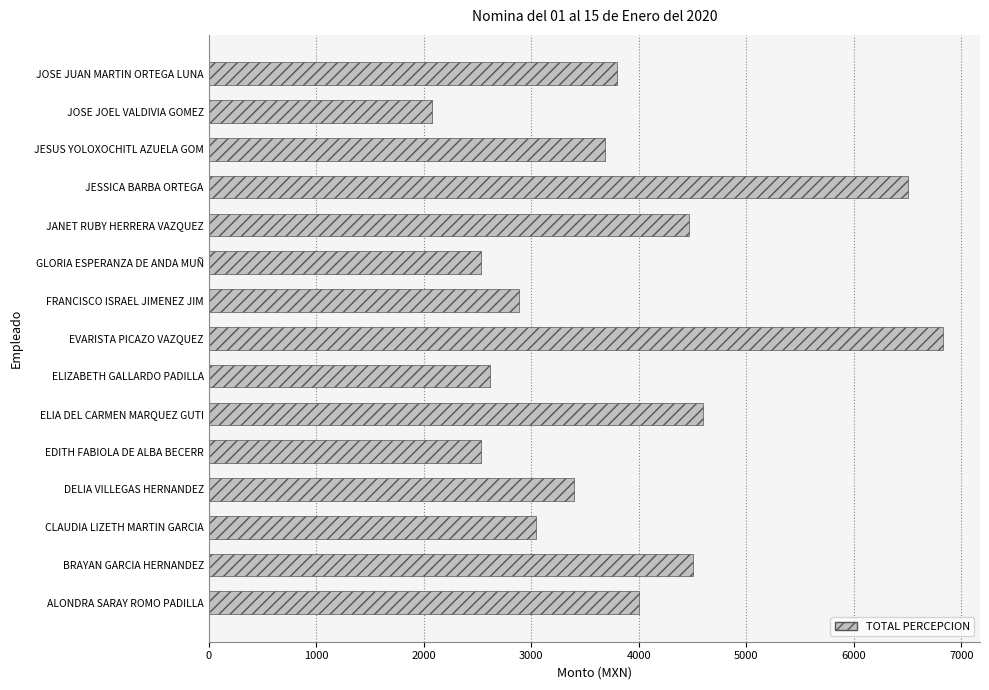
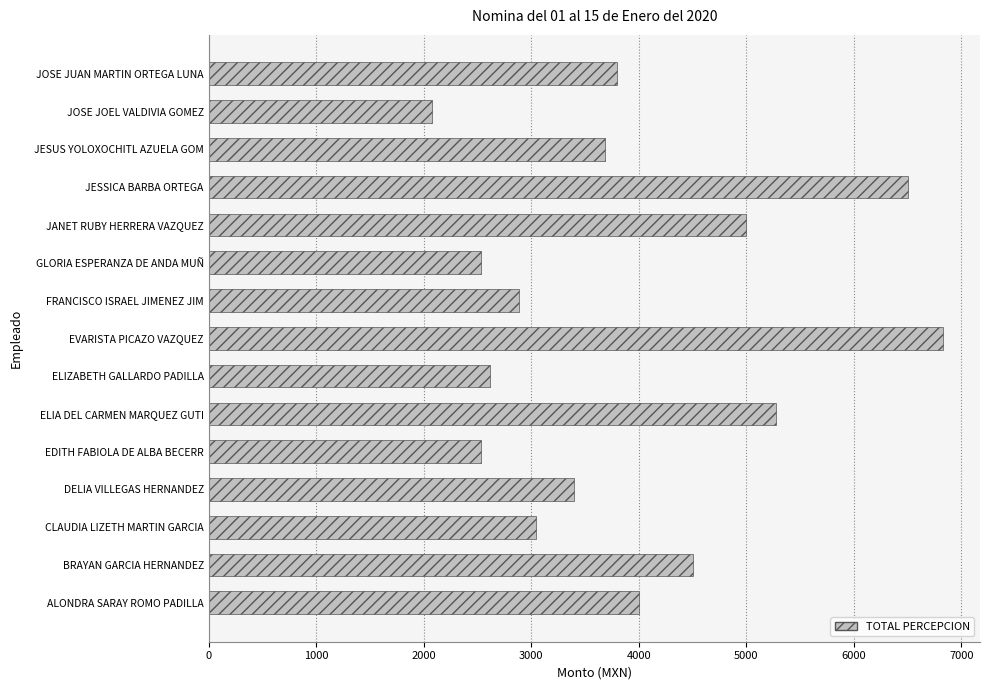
  {
    "JOSE JUAN MARTIN ORTEGA LUNA": 3800,
    "JOSE JOEL VALDIVIA GOMEZ": 2070,
    "JESUS YOLOXOCHITL AZUELA GOM": 3690,
    "JESSICA BARBA ORTEGA": 6500,
-   "JANET RUBY HERRERA VAZQUEZ": 4460,
+   "JANET RUBY HERRERA VAZQUEZ": 5000,
    "GLORIA ESPERANZA DE ANDA MUÑ": 2530,
    "FRANCISCO ISRAEL JIMENEZ JIM": 2890,
    "EVARISTA PICAZO VAZQUEZ": 6830,
    "ELIZABETH GALLARDO PADILLA": 2620,
-   "ELIA DEL CARMEN MARQUEZ GUTI": 4600,
+   "ELIA DEL CARMEN MARQUEZ GUTI": 5280,
    "EDITH FABIOLA DE ALBA BECERR": 2530,
    "DELIA VILLEGAS HERNANDEZ": 3400,
    "CLAUDIA LIZETH MARTIN GARCIA": 3050,
    "BRAYAN GARCIA HERNANDEZ": 4500,
    "ALONDRA SARAY ROMO PADILLA": 4000
  }
